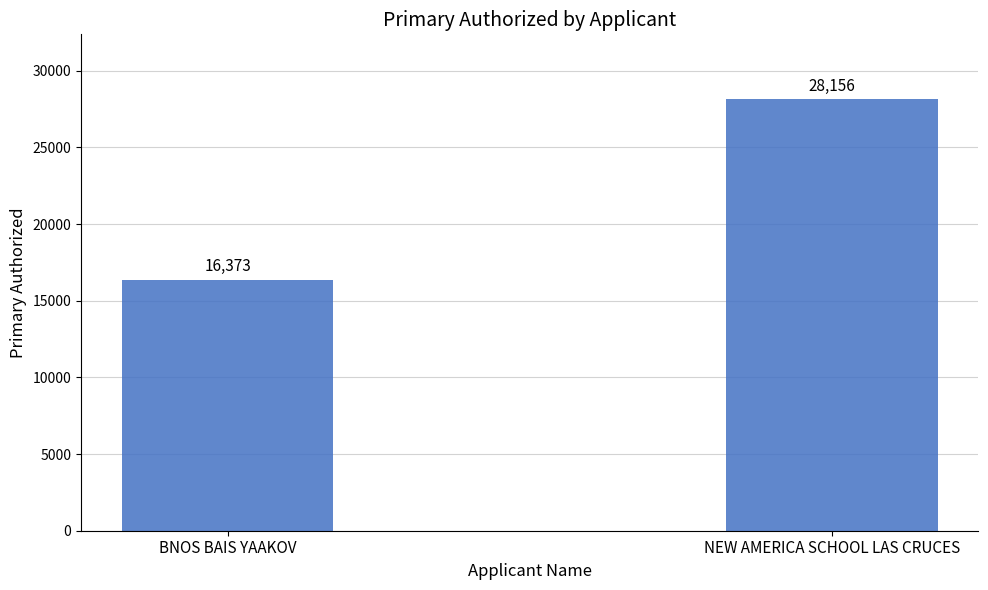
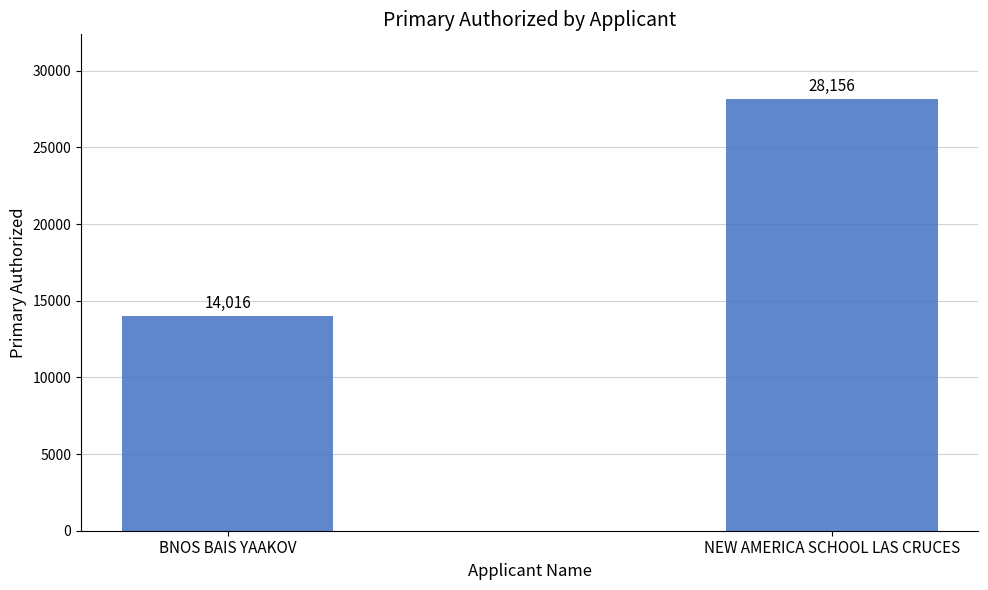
  {
-   "BNOS BAIS YAAKOV": "16,373",
+   "BNOS BAIS YAAKOV": "14,016",
    "NEW AMERICA SCHOOL LAS CRUCES": "28,156"
  }
